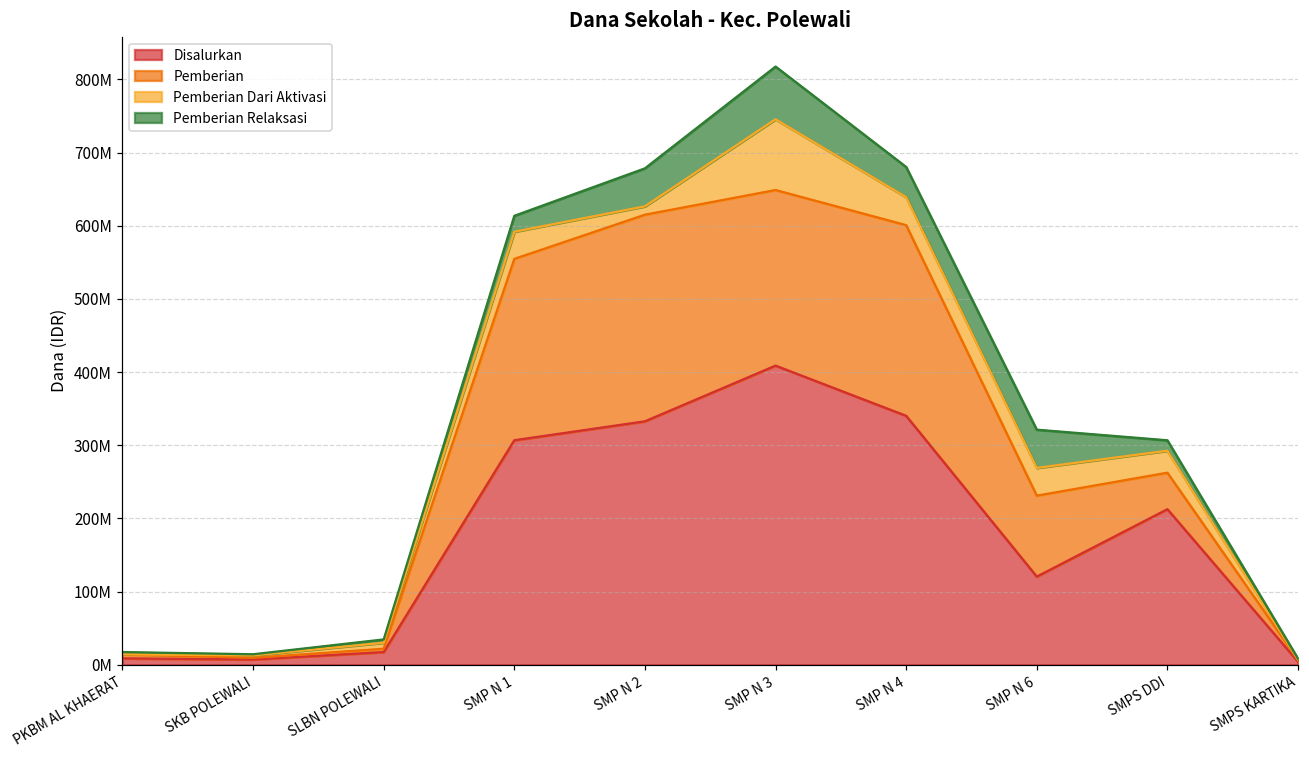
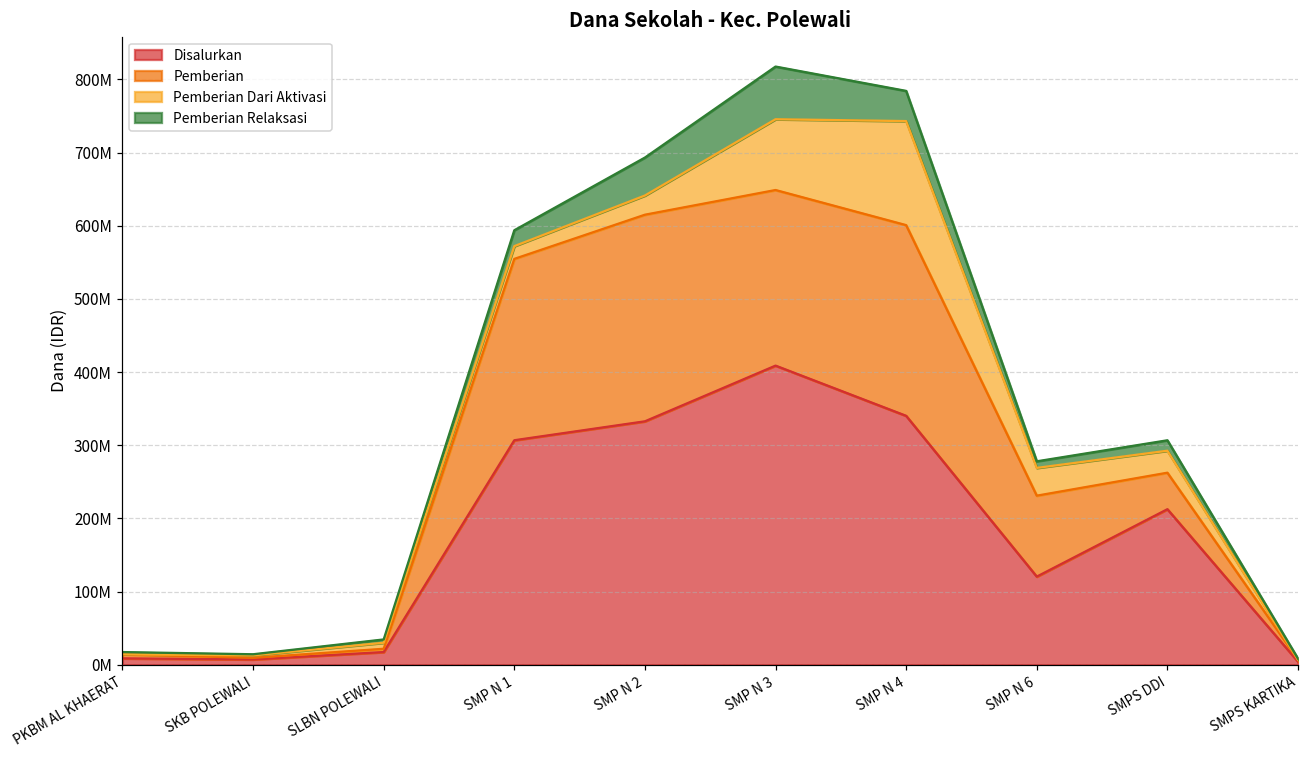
  {
    "Disalurkan": {
      "PKBM AL KHAERAT": 10000000,
      "SLBN POLEWALI": 20000000,
      "SMP N 1": 310000000,
      "SMP N 2": 330000000,
      "SMP N 3": 410000000,
      "SMP N 4": 340000000,
      "SMP N 6": 120000000,
      "SMPS DDI": 210000000
    },
    "Pemberian": {
      "SLBN POLEWALI": 0,
      "SMP N 1": 250000000,
      "SMP N 2": 280000000,
      "SMP N 3": 240000000,
      "SMP N 4": 260000000,
      "SMP N 6": 110000000,
      "SMPS DDI": 50000000
    },
    "Pemberian Dari Aktivasi": {
      "SLBN POLEWALI": 10000000,
-     "SMP N 1": 40000000,
-     "SMP N 2": 10000000,
+     "SMP N 1": 20000000,
+     "SMP N 2": 30000000,
      "SMP N 3": 100000000,
-     "SMP N 4": 40000000,
+     "SMP N 4": 140000000,
      "SMP N 6": 40000000,
      "SMPS DDI": 30000000
    },
    "Pemberian Relaksasi": {
      "SLBN POLEWALI": 0,
      "SMP N 1": 20000000,
      "SMP N 2": 50000000,
      "SMP N 3": 70000000,
      "SMP N 4": 40000000,
-     "SMP N 6": 50000000,
+     "SMP N 6": 10000000,
      "SMPS DDI": 10000000
    }
  }
